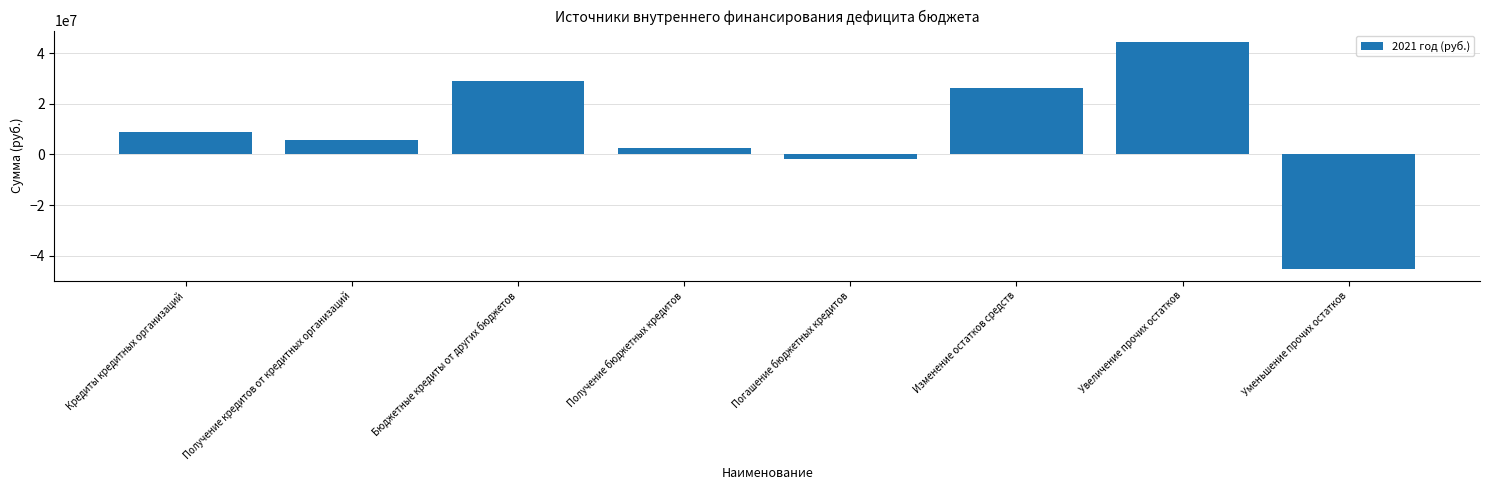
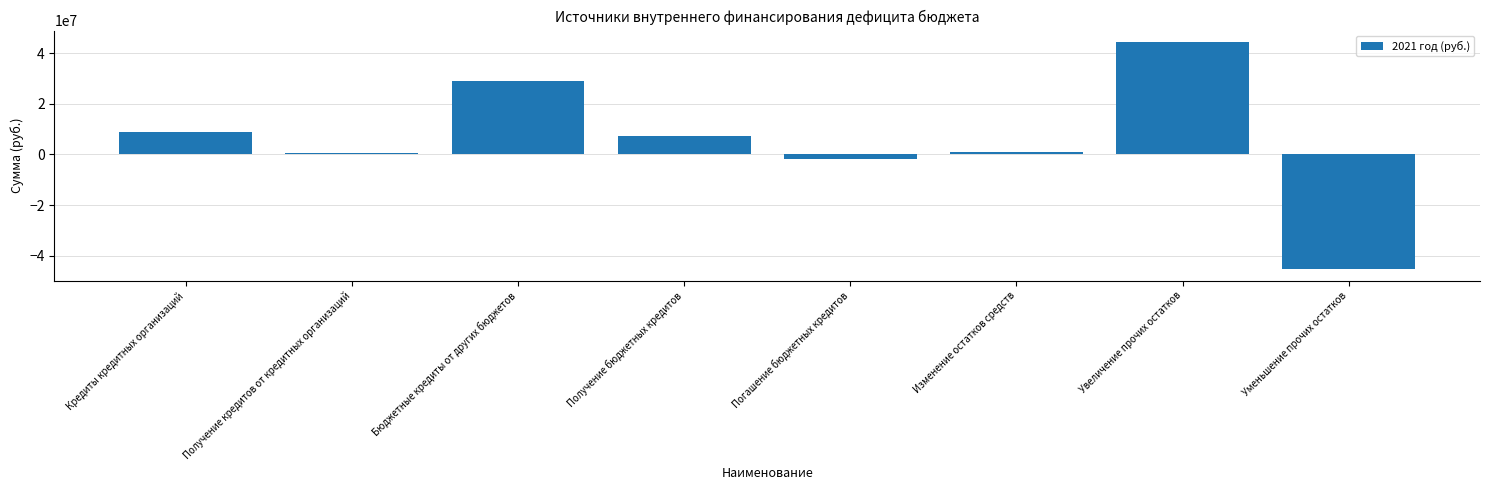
  {
    "Кредиты кредитных организаций": 9000000,
-   "Получение кредитов от кредитных организаций": 6000000,
+   "Получение кредитов от кредитных организаций": 0,
    "Бюджетные кредиты от других бюджетов": 29000000,
-   "Получение бюджетных кредитов": 3000000,
+   "Получение бюджетных кредитов": 7000000,
    "Погашение бюджетных кредитов": -2000000,
-   "Изменение остатков средств": 26000000,
+   "Изменение остатков средств": 1000000,
    "Увеличение прочих остатков": 45000000,
    "Уменьшение прочих остатков": -45000000
  }
